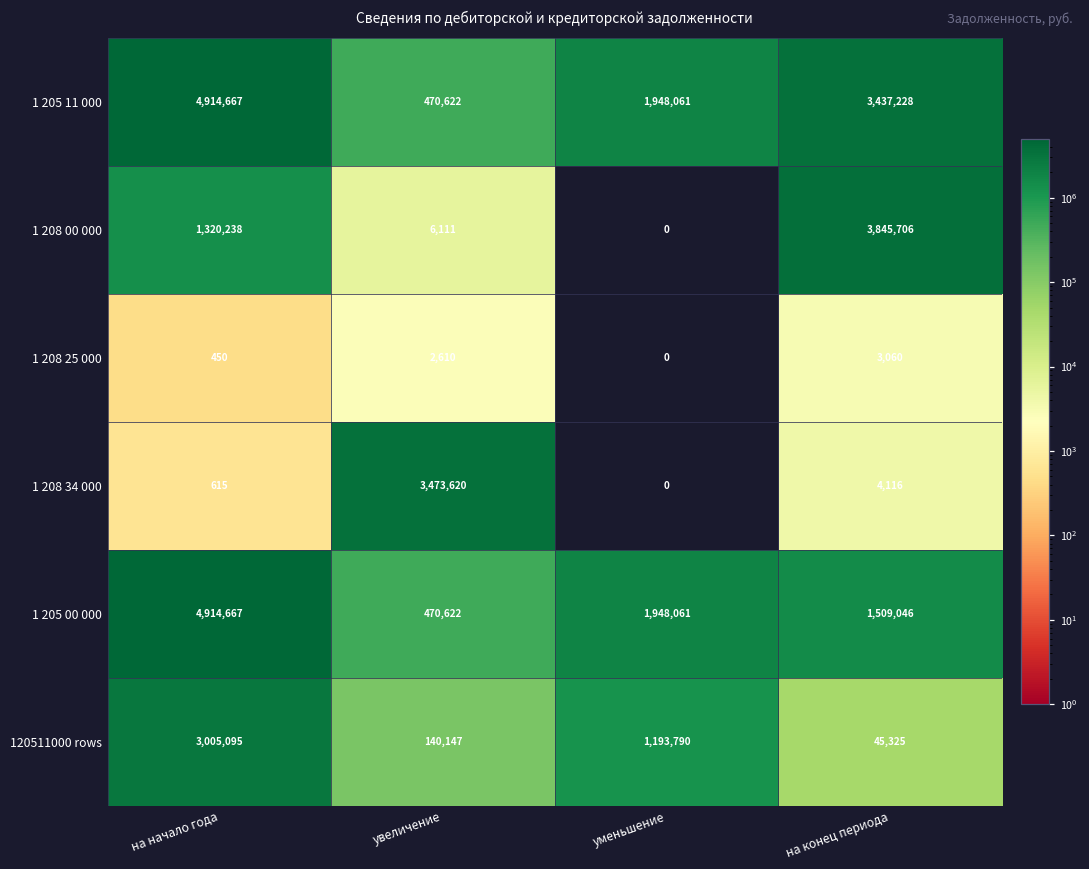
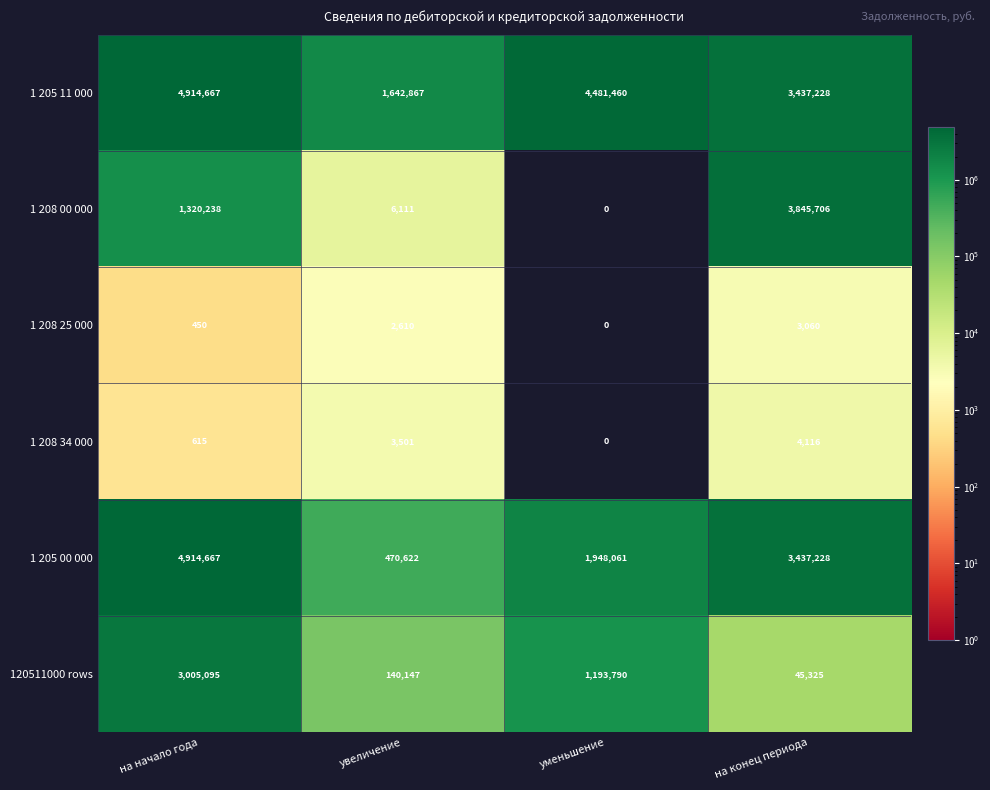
  {
    "1 205 11 000": {
      "на начало года": "4,914,667",
-     "увеличение": "470,622",
-     "уменьшение": "1,948,061",
+     "увеличение": "1,642,867",
+     "уменьшение": "4,481,460",
      "на конец периода": "3,437,228"
    },
    "1 208 00 000": {
      "на начало года": "1,320,238",
      "увеличение": "6,111",
      "уменьшение": "0",
      "на конец периода": "3,845,706"
    },
    "1 208 25 000": {
      "на начало года": "450",
      "увеличение": "2,610",
      "уменьшение": "0",
      "на конец периода": "3,060"
    },
    "1 208 34 000": {
      "на начало года": "615",
-     "увеличение": "3,473,620",
+     "увеличение": "3,501",
      "уменьшение": "0",
      "на конец периода": "4,116"
    },
    "1 205 00 000": {
      "на начало года": "4,914,667",
      "увеличение": "470,622",
      "уменьшение": "1,948,061",
-     "на конец периода": "1,509,046"
+     "на конец периода": "3,437,228"
    },
    "120511000 rows": {
      "на начало года": "3,005,095",
      "увеличение": "140,147",
      "уменьшение": "1,193,790",
      "на конец периода": "45,325"
    }
  }
